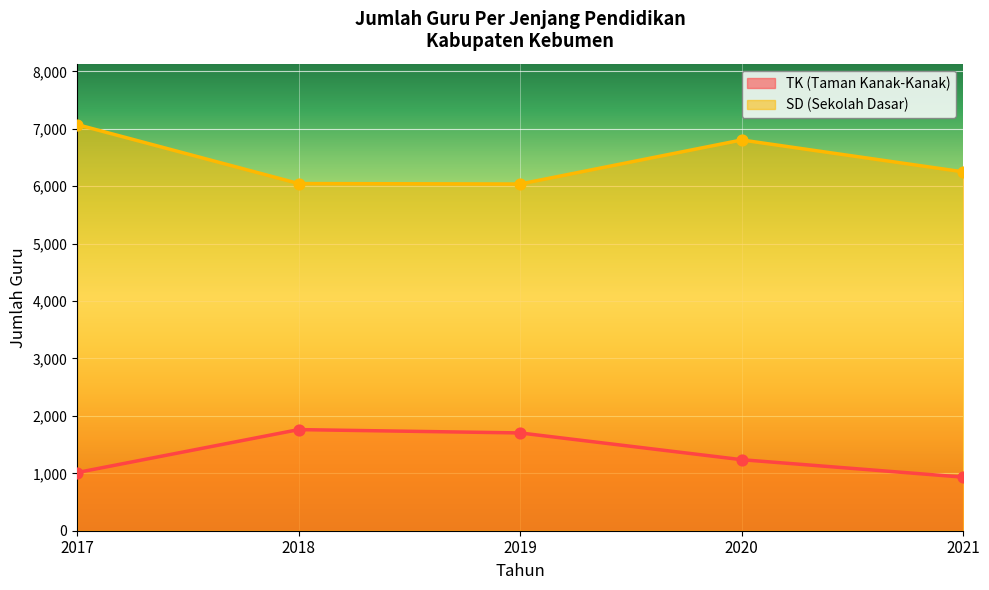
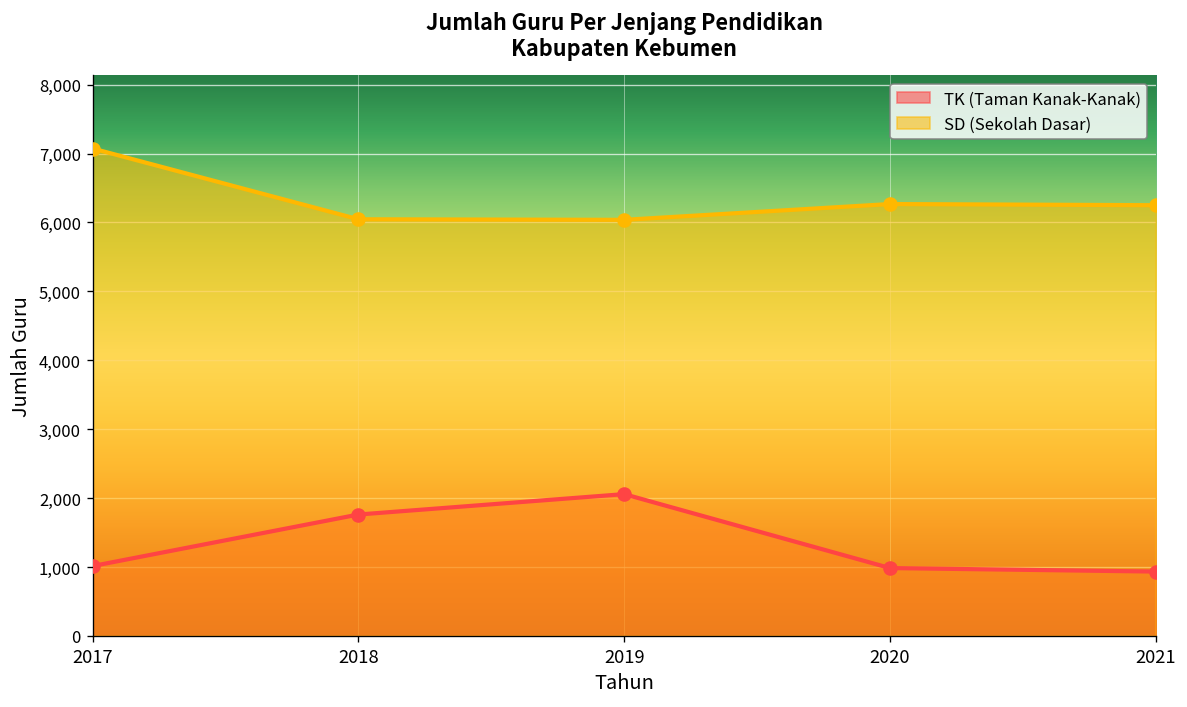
  {
    "TK (Taman Kanak-Kanak)": {
      "2017": "1,000",
      "2018": "1,800",
-     "2019": "1,700",
-     "2020": "1,200",
+     "2019": "2,100",
+     "2020": "1,000",
      "2021": "900"
    },
    "SD (Sekolah Dasar)": {
      "2017": "7,100",
      "2018": "6,000",
      "2019": "6,000",
-     "2020": "6,800",
+     "2020": "6,300",
      "2021": "6,300"
    }
  }
